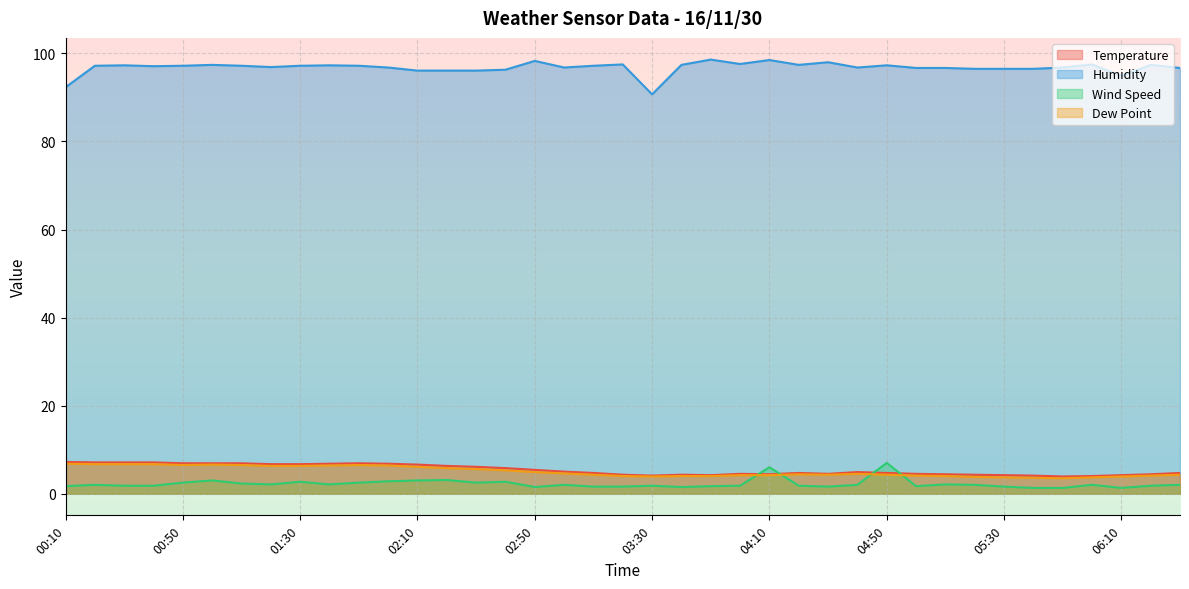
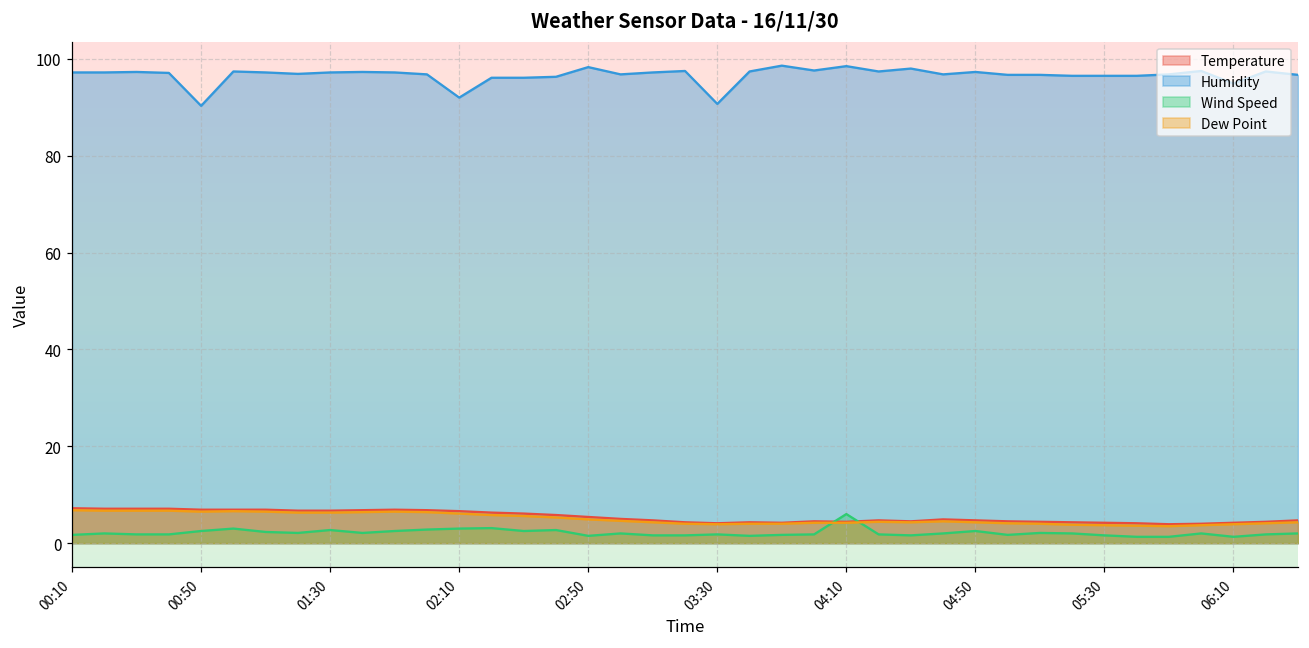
  {
    "Humidity": {
-     "00:10": 92,
-     "00:50": 97,
+     "00:10": 97,
+     "00:50": 90,
      "01:30": 97,
-     "02:10": 96,
+     "02:10": 92,
      "02:50": 98,
      "03:30": 91,
      "04:10": 99,
      "04:50": 97,
      "05:30": 97
    },
    "Wind Speed": {
      "00:10": 2,
      "00:50": 3,
      "01:30": 3,
      "02:10": 3,
      "02:50": 2,
      "03:30": 2,
      "04:10": 6,
-     "04:50": 7,
+     "04:50": 3,
      "05:30": 2,
      "06:10": 1
    }
  }
